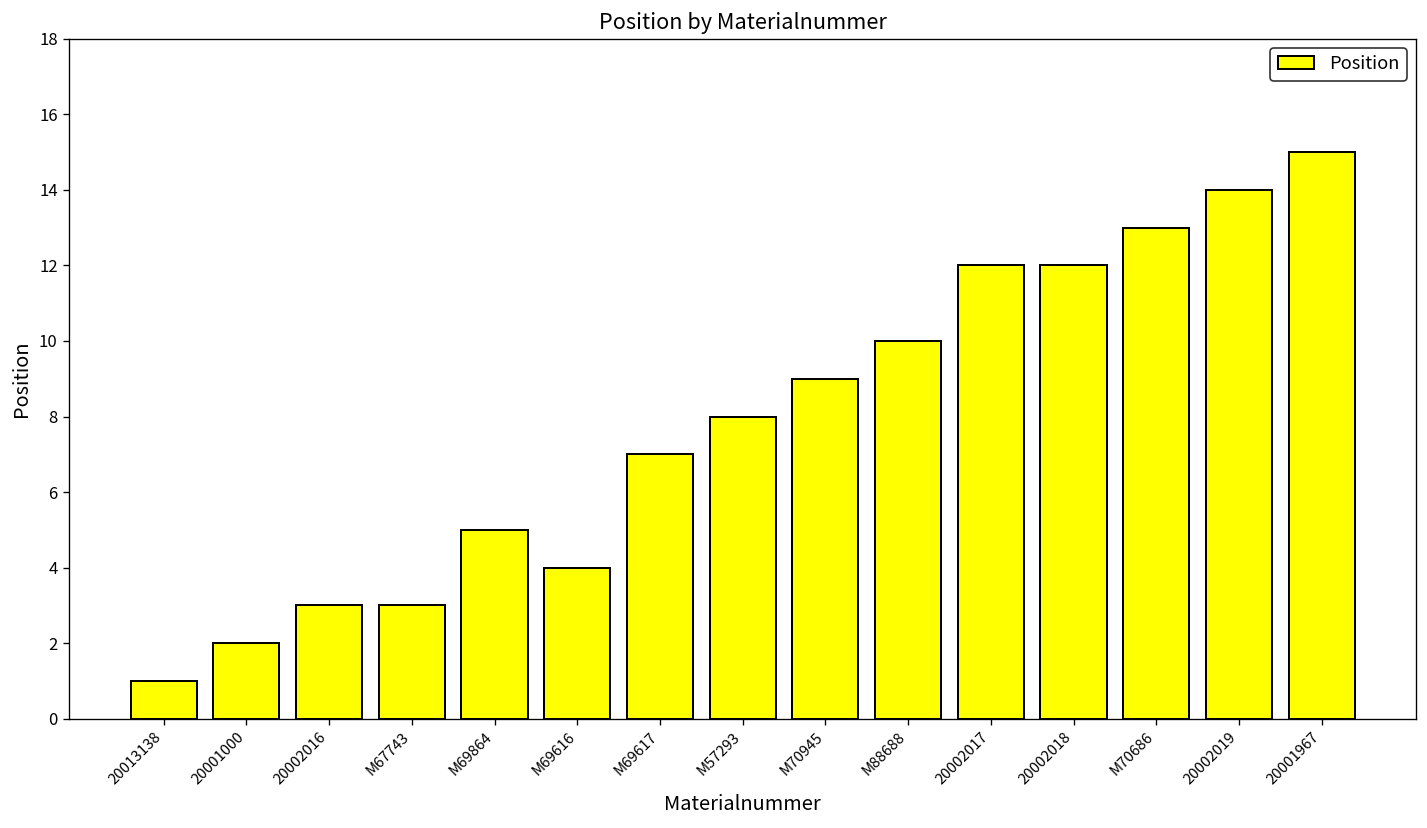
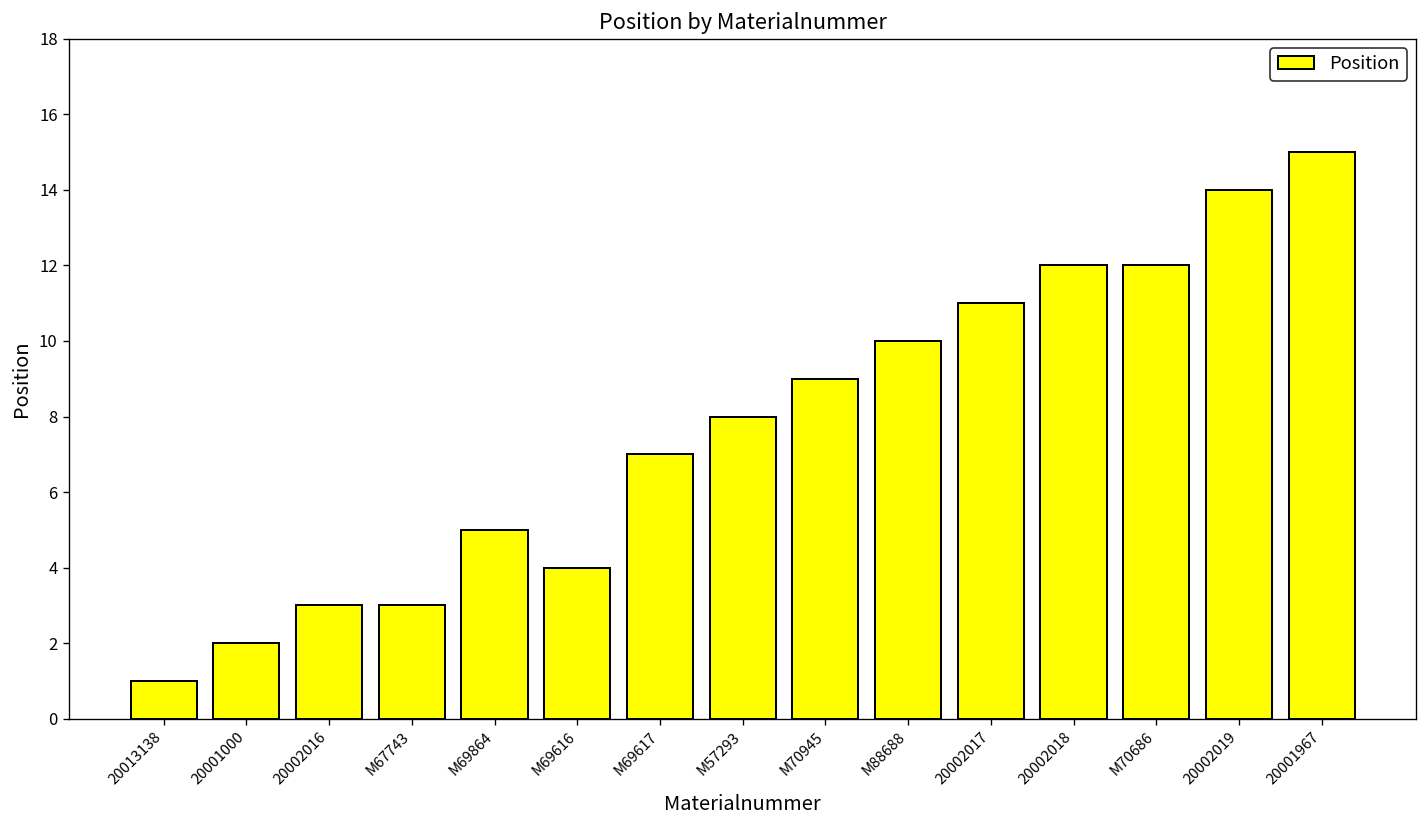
  {
    "20013138": 1,
    "20001000": 2,
    "20002016": 3,
    "M67743": 3,
    "M69864": 5,
    "M69616": 4,
    "M69617": 7,
    "M57293": 8,
    "M70945": 9,
    "M88688": 10,
-   "20002017": 12,
+   "20002017": 11,
    "20002018": 12,
-   "M70686": 13,
+   "M70686": 12,
    "20002019": 14,
    "20001967": 15
  }
